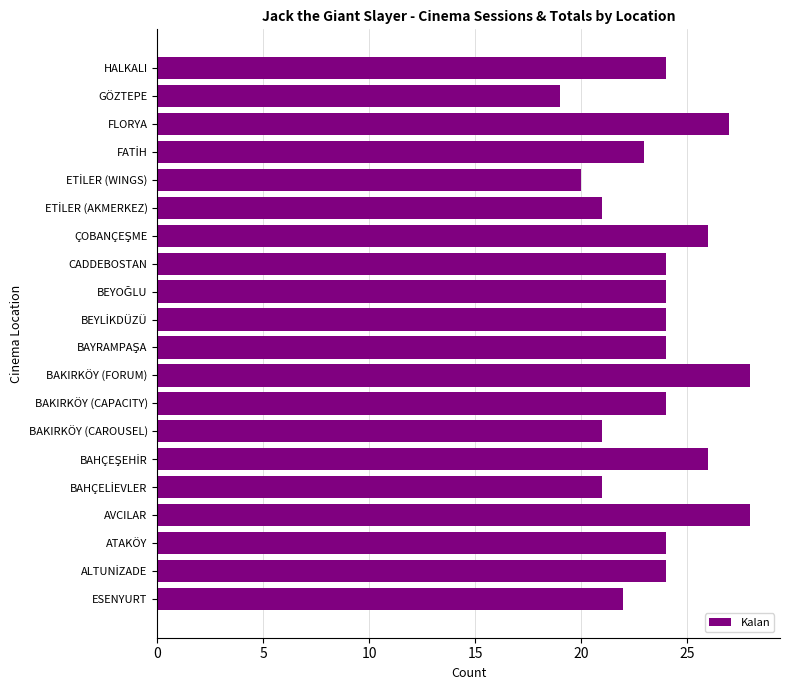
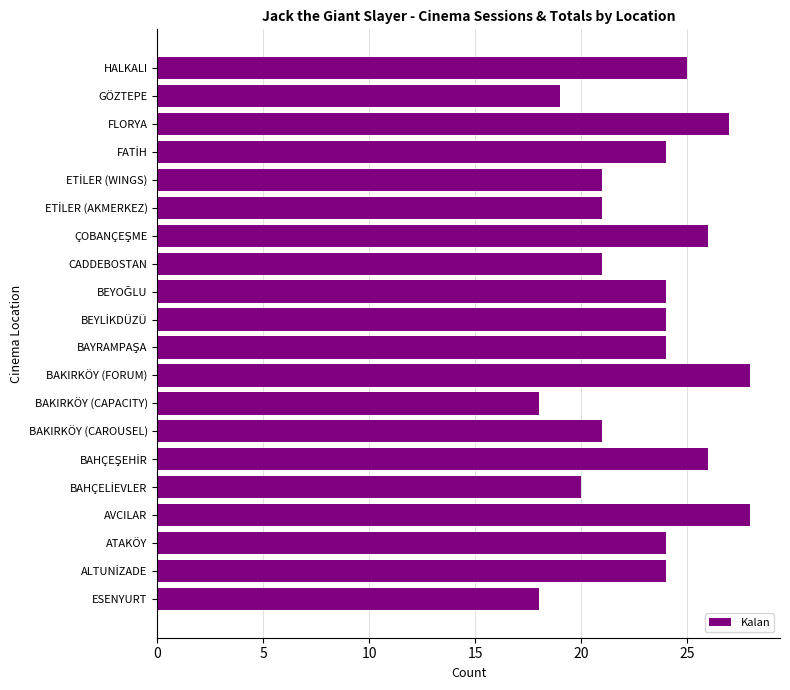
  {
-   "HALKALI": 24,
+   "HALKALI": 25,
    "GÖZTEPE": 19,
    "FLORYA": 27,
-   "FATİH": 23,
-   "ETİLER (WINGS)": 20,
+   "FATİH": 24,
+   "ETİLER (WINGS)": 21,
    "ETİLER (AKMERKEZ)": 21,
    "ÇOBANÇEŞME": 26,
-   "CADDEBOSTAN": 24,
+   "CADDEBOSTAN": 21,
    "BEYOĞLU": 24,
    "BEYLİKDÜZÜ": 24,
    "BAYRAMPAŞA": 24,
    "BAKIRKÖY (FORUM)": 28,
-   "BAKIRKÖY (CAPACITY)": 24,
+   "BAKIRKÖY (CAPACITY)": 18,
    "BAKIRKÖY (CAROUSEL)": 21,
    "BAHÇEŞEHİR": 26,
-   "BAHÇELİEVLER": 21,
+   "BAHÇELİEVLER": 20,
    "AVCILAR": 28,
    "ATAKÖY": 24,
    "ALTUNİZADE": 24,
-   "ESENYURT": 22
+   "ESENYURT": 18
  }
